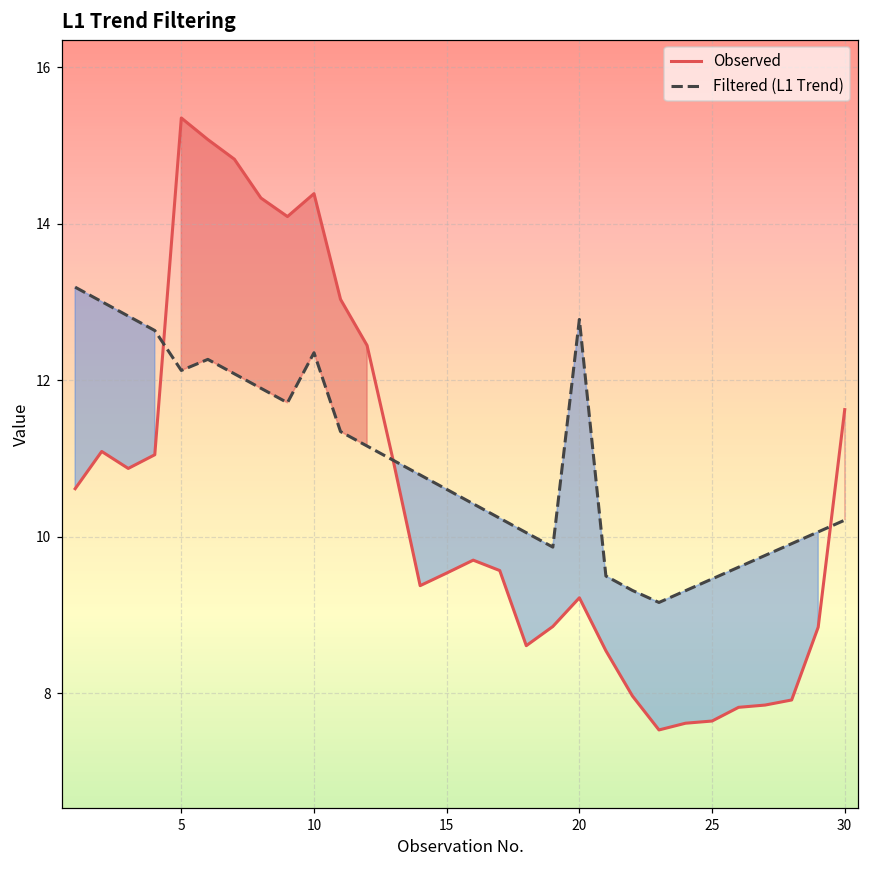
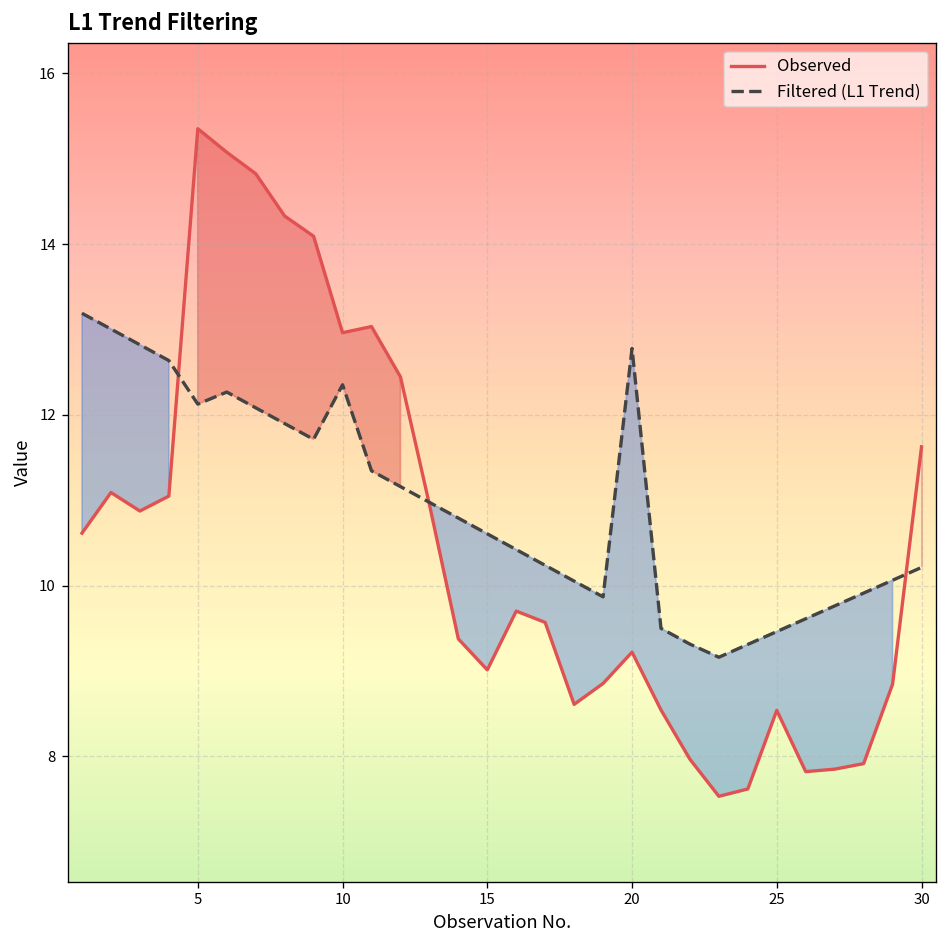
  {
    "Observed": {
      "5": 15.4,
-     "10": 14.4,
-     "15": 9.5,
+     "10": 13.0,
+     "15": 9.0,
      "20": 9.2,
-     "25": 7.6,
+     "25": 8.5,
      "30": 11.6
    },
    "Filtered (L1 Trend)": {
      "5": 12.1,
      "10": 12.4,
      "15": 10.6,
      "20": 12.8,
      "25": 9.5,
      "30": 10.2
    }
  }
